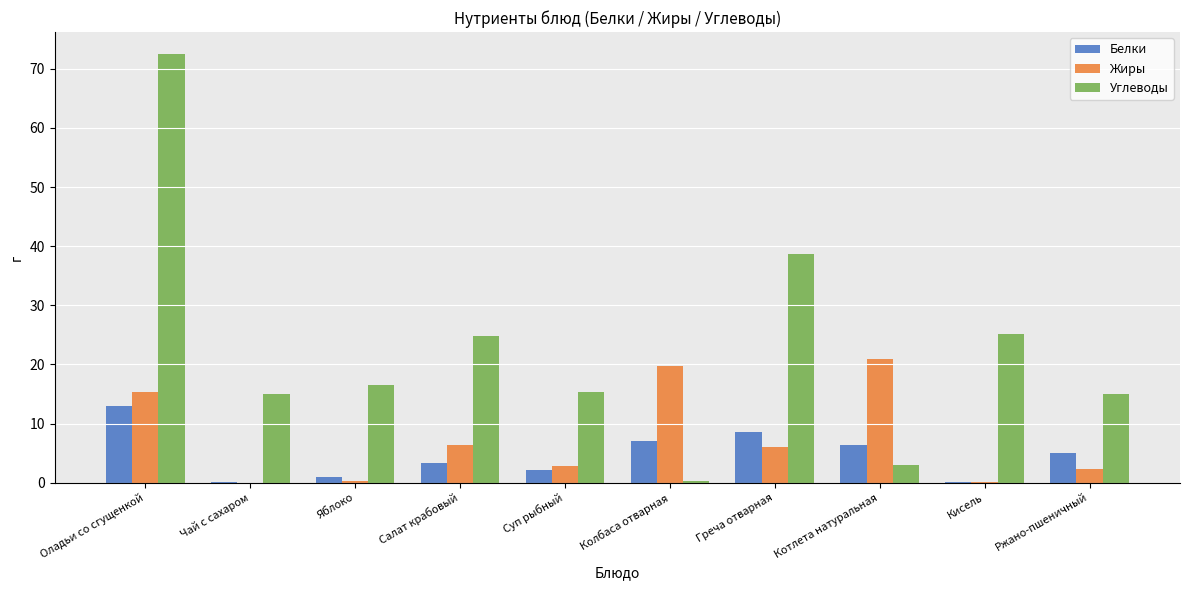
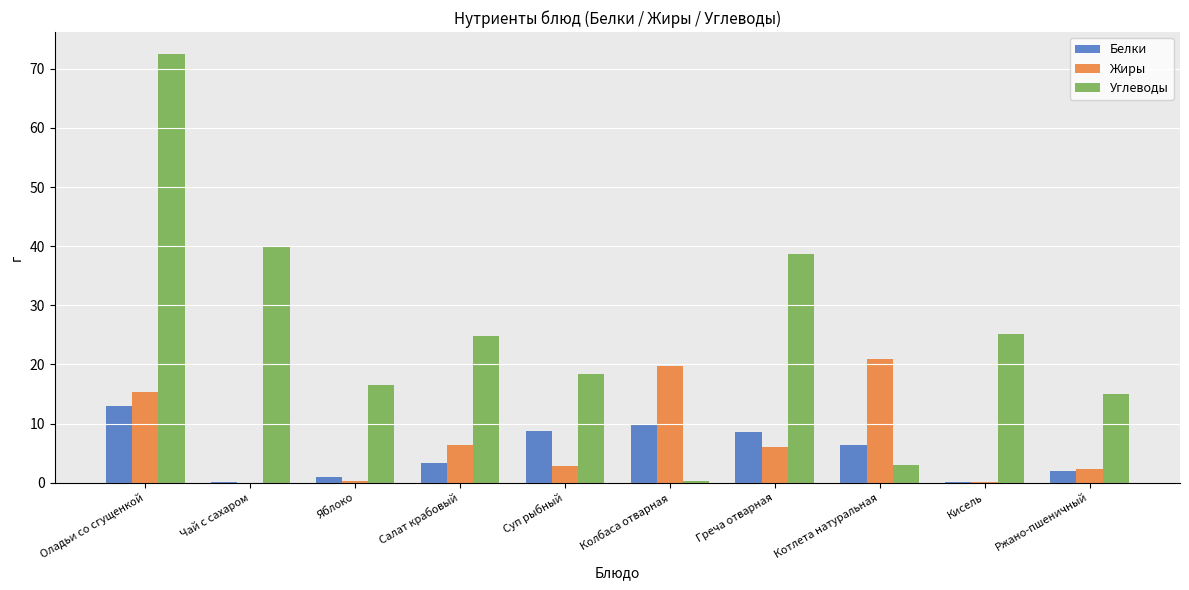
  {
    "Белки": {
      "Оладьи со сгущенкой": 13,
      "Яблоко": 1,
      "Салат крабовый": 3,
-     "Суп рыбный": 2,
-     "Колбаса отварная": 7,
+     "Суп рыбный": 9,
+     "Колбаса отварная": 10,
      "Греча отварная": 9,
      "Котлета натуральная": 6,
-     "Ржано-пшеничный": 5
+     "Ржано-пшеничный": 2
    },
    "Жиры": {
      "Оладьи со сгущенкой": 15,
      "Салат крабовый": 6,
      "Суп рыбный": 3,
      "Колбаса отварная": 20,
      "Греча отварная": 6,
      "Котлета натуральная": 21,
      "Ржано-пшеничный": 2
    },
    "Углеводы": {
      "Оладьи со сгущенкой": 73,
-     "Чай с сахаром": 15,
+     "Чай с сахаром": 40,
      "Яблоко": 17,
      "Салат крабовый": 25,
-     "Суп рыбный": 15,
+     "Суп рыбный": 18,
      "Греча отварная": 39,
      "Котлета натуральная": 3,
      "Кисель": 25,
      "Ржано-пшеничный": 15
    }
  }
